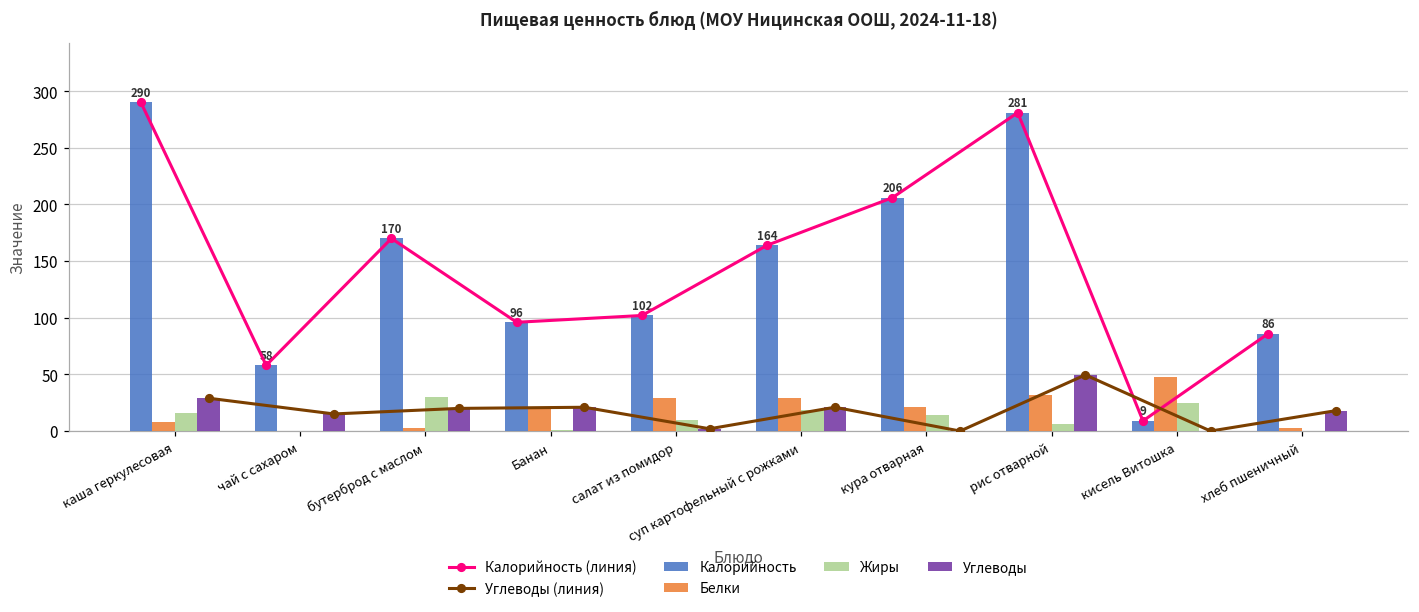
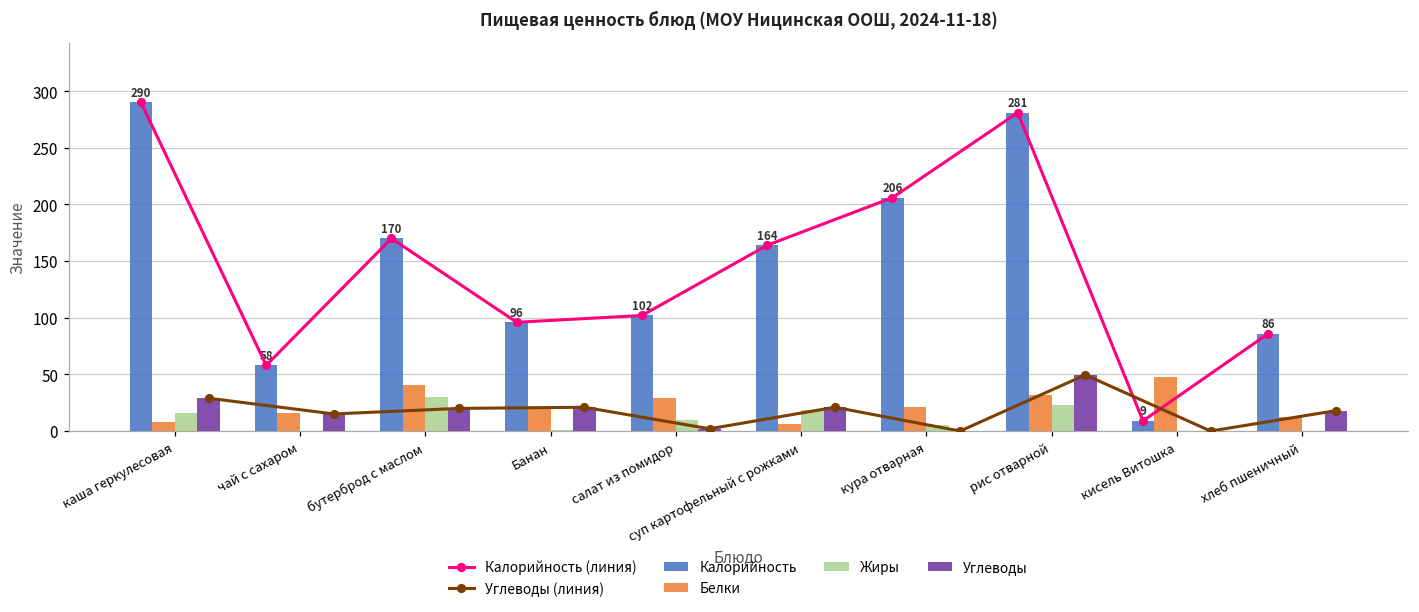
  {
    "Калорийность": {
      "каша геркулесовая": 290,
      "чай с сахаром": 58,
      "бутерброд с маслом": 170,
      "Банан": 96,
      "салат из помидор": 102,
      "суп картофельный с рожками": 164,
      "кура отварная": 206,
      "рис отварной": 281,
      "кисель Витошка": 9,
      "хлеб пшеничный": 86
    },
    "Белки": {
      "каша геркулесовая": 8,
-     "чай с сахаром": 0,
-     "бутерброд с маслом": 3,
+     "чай с сахаром": 16,
+     "бутерброд с маслом": 41,
      "Банан": 21,
      "салат из помидор": 29,
-     "суп картофельный с рожками": 29,
+     "суп картофельный с рожками": 6,
      "кура отварная": 21,
      "рис отварной": 32,
      "кисель Витошка": 48,
-     "хлеб пшеничный": 3
+     "хлеб пшеничный": 12
    },
    "Жиры": {
      "каша геркулесовая": 16,
      "бутерброд с маслом": 30,
      "салат из помидор": 10,
      "суп картофельный с рожками": 19,
-     "кура отварная": 14,
-     "рис отварной": 6,
-     "кисель Витошка": 25,
+     "кура отварная": 5,
+     "рис отварной": 23,
+     "кисель Витошка": 0,
      "хлеб пшеничный": 0
    },
    "Углеводы": {
      "каша геркулесовая": 29,
      "чай с сахаром": 15,
      "бутерброд с маслом": 20,
      "Банан": 21,
      "суп картофельный с рожками": 21,
      "кура отварная": 0,
      "рис отварной": 50,
      "кисель Витошка": 0,
      "хлеб пшеничный": 18
    }
  }
